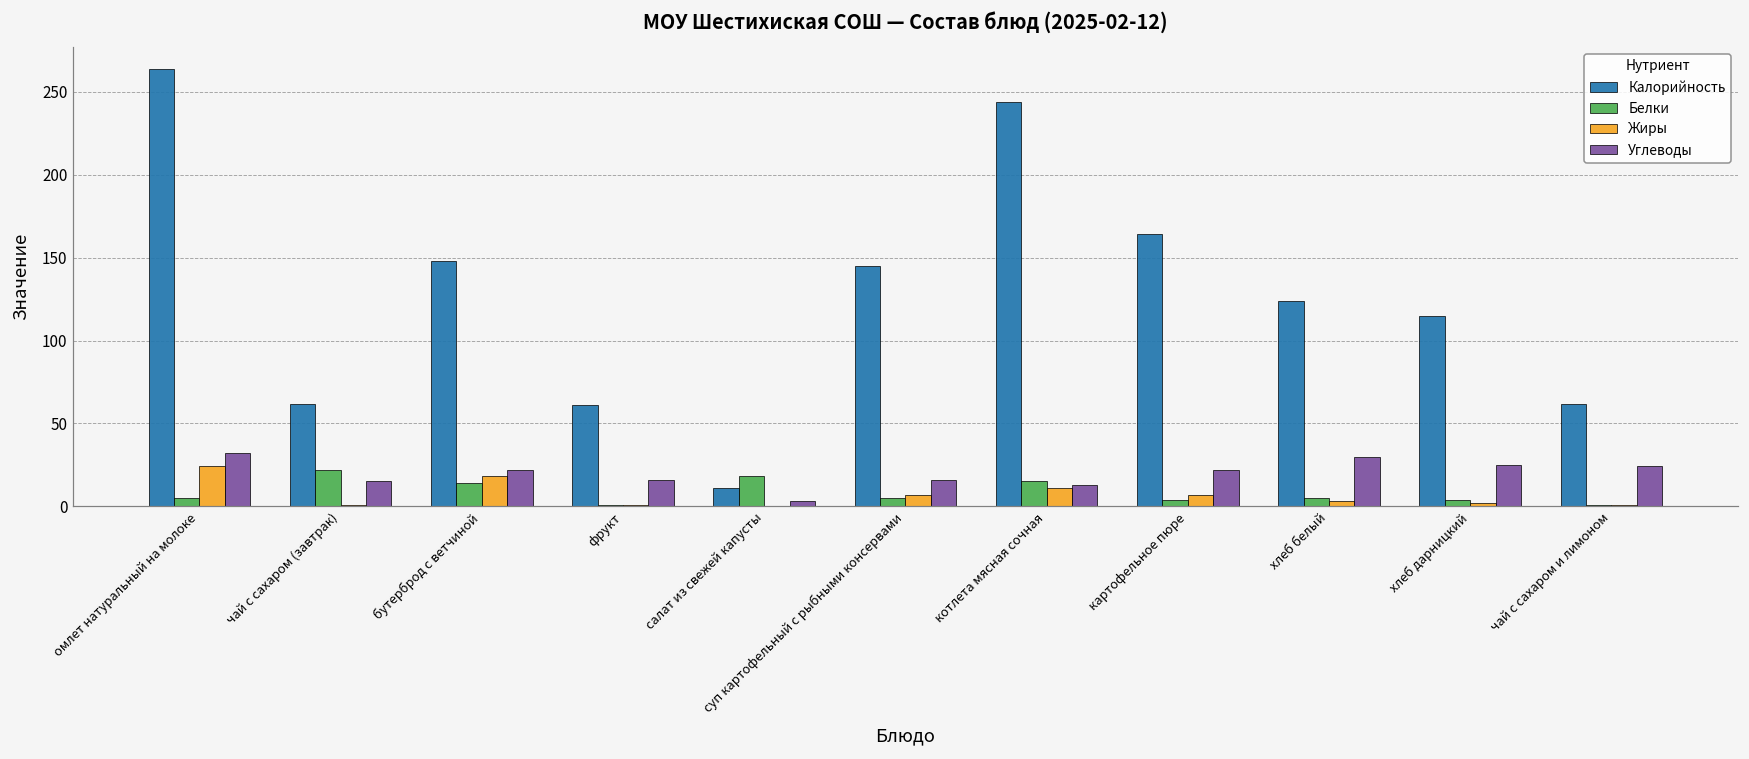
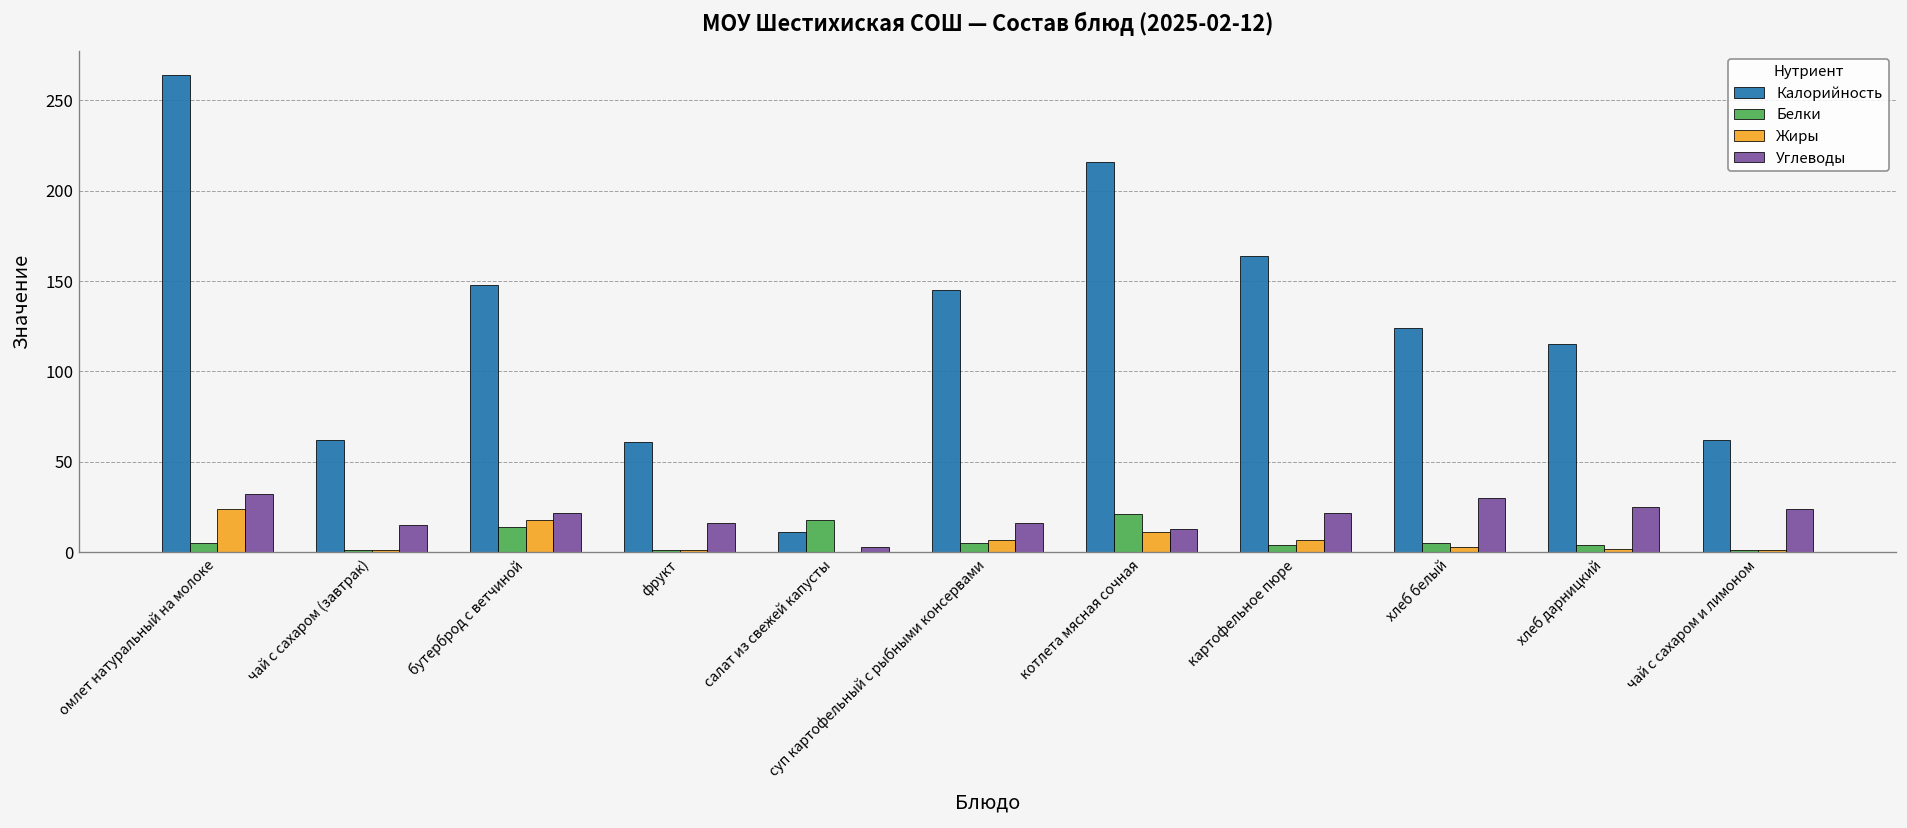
  {
    "Калорийность": {
      "омлет натуральный на молоке": 264,
      "чай с сахаром (завтрак)": 62,
      "бутерброд с ветчиной": 148,
      "фрукт": 61,
      "салат из свежей капусты": 11,
      "суп картофельный с рыбными консервами": 145,
-     "котлета мясная сочная": 244,
+     "котлета мясная сочная": 216,
      "картофельное пюре": 164,
      "хлеб белый": 124,
      "хлеб дарницкий": 115,
      "чай с сахаром и лимоном": 62
    },
    "Белки": {
      "омлет натуральный на молоке": 5,
-     "чай с сахаром (завтрак)": 22,
+     "чай с сахаром (завтрак)": 1,
      "бутерброд с ветчиной": 14,
      "салат из свежей капусты": 18,
      "суп картофельный с рыбными консервами": 5,
-     "котлета мясная сочная": 15,
+     "котлета мясная сочная": 21,
      "картофельное пюре": 4,
      "хлеб белый": 5,
      "хлеб дарницкий": 4
    },
    "Жиры": {
      "омлет натуральный на молоке": 24,
      "бутерброд с ветчиной": 18,
      "салат из свежей капусты": 0,
      "суп картофельный с рыбными консервами": 7,
      "котлета мясная сочная": 11,
      "картофельное пюре": 7,
      "хлеб белый": 3,
      "хлеб дарницкий": 2
    },
    "Углеводы": {
      "омлет натуральный на молоке": 32,
      "чай с сахаром (завтрак)": 15,
      "бутерброд с ветчиной": 22,
      "фрукт": 16,
      "салат из свежей капусты": 3,
      "суп картофельный с рыбными консервами": 16,
      "котлета мясная сочная": 13,
      "картофельное пюре": 22,
      "хлеб белый": 30,
      "хлеб дарницкий": 25,
      "чай с сахаром и лимоном": 24
    }
  }
